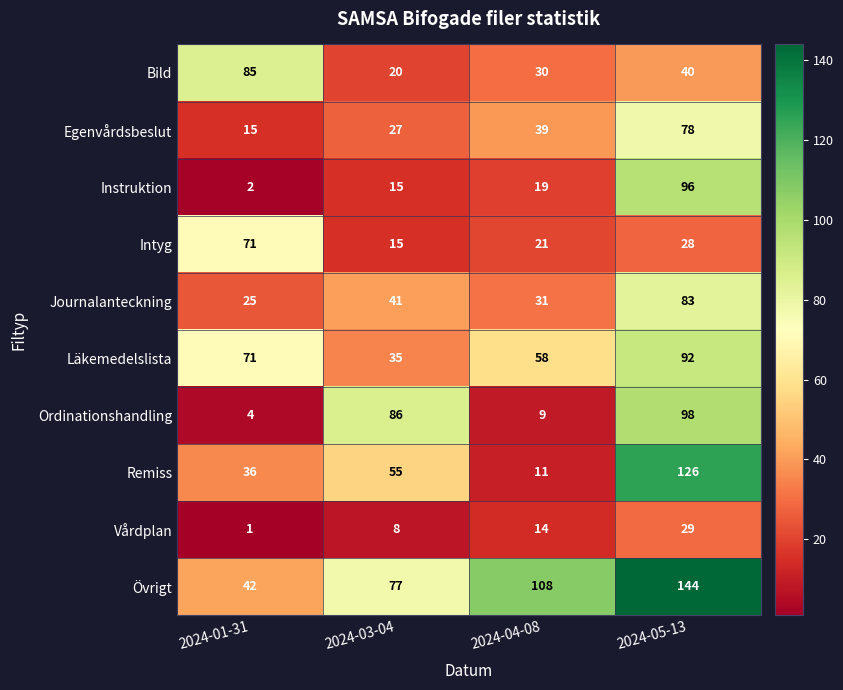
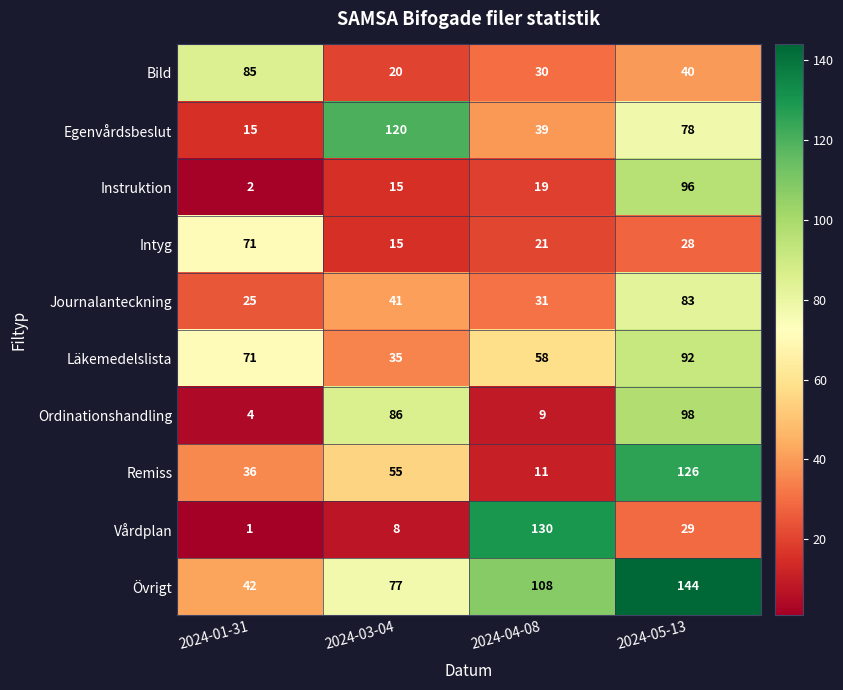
  {
    "Bild": {
      "2024-01-31": 85,
      "2024-03-04": 20,
      "2024-04-08": 30,
      "2024-05-13": 40
    },
    "Egenvårdsbeslut": {
      "2024-01-31": 15,
-     "2024-03-04": 27,
+     "2024-03-04": 120,
      "2024-04-08": 39,
      "2024-05-13": 78
    },
    "Instruktion": {
      "2024-01-31": 2,
      "2024-03-04": 15,
      "2024-04-08": 19,
      "2024-05-13": 96
    },
    "Intyg": {
      "2024-01-31": 71,
      "2024-03-04": 15,
      "2024-04-08": 21,
      "2024-05-13": 28
    },
    "Journalanteckning": {
      "2024-01-31": 25,
      "2024-03-04": 41,
      "2024-04-08": 31,
      "2024-05-13": 83
    },
    "Läkemedelslista": {
      "2024-01-31": 71,
      "2024-03-04": 35,
      "2024-04-08": 58,
      "2024-05-13": 92
    },
    "Ordinationshandling": {
      "2024-01-31": 4,
      "2024-03-04": 86,
      "2024-04-08": 9,
      "2024-05-13": 98
    },
    "Remiss": {
      "2024-01-31": 36,
      "2024-03-04": 55,
      "2024-04-08": 11,
      "2024-05-13": 126
    },
    "Vårdplan": {
      "2024-01-31": 1,
      "2024-03-04": 8,
-     "2024-04-08": 14,
+     "2024-04-08": 130,
      "2024-05-13": 29
    },
    "Övrigt": {
      "2024-01-31": 42,
      "2024-03-04": 77,
      "2024-04-08": 108,
      "2024-05-13": 144
    }
  }
